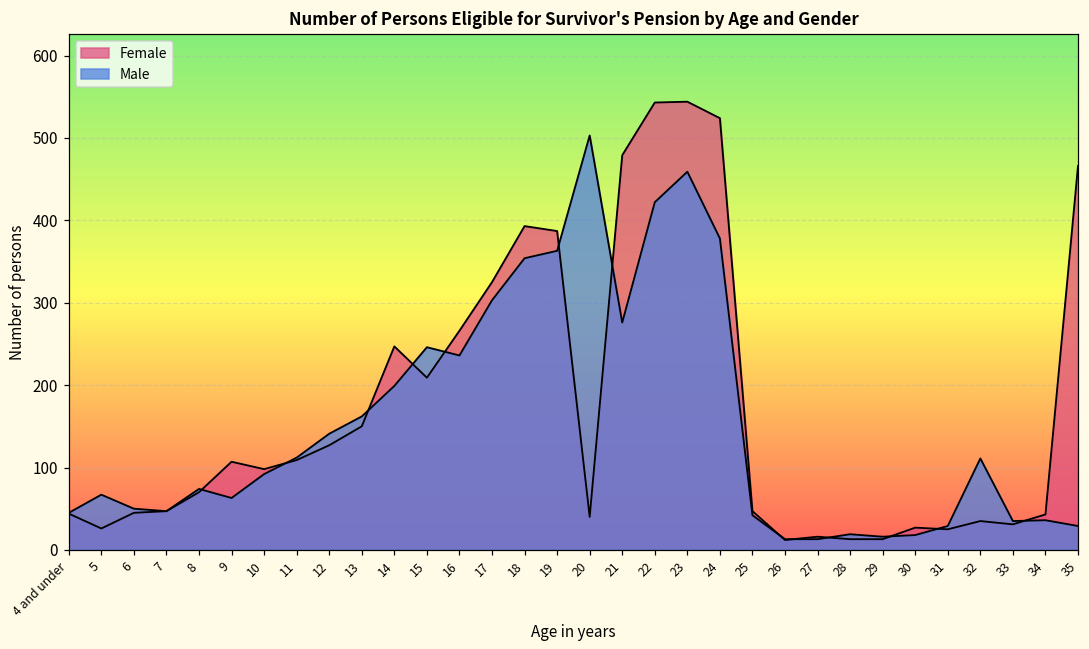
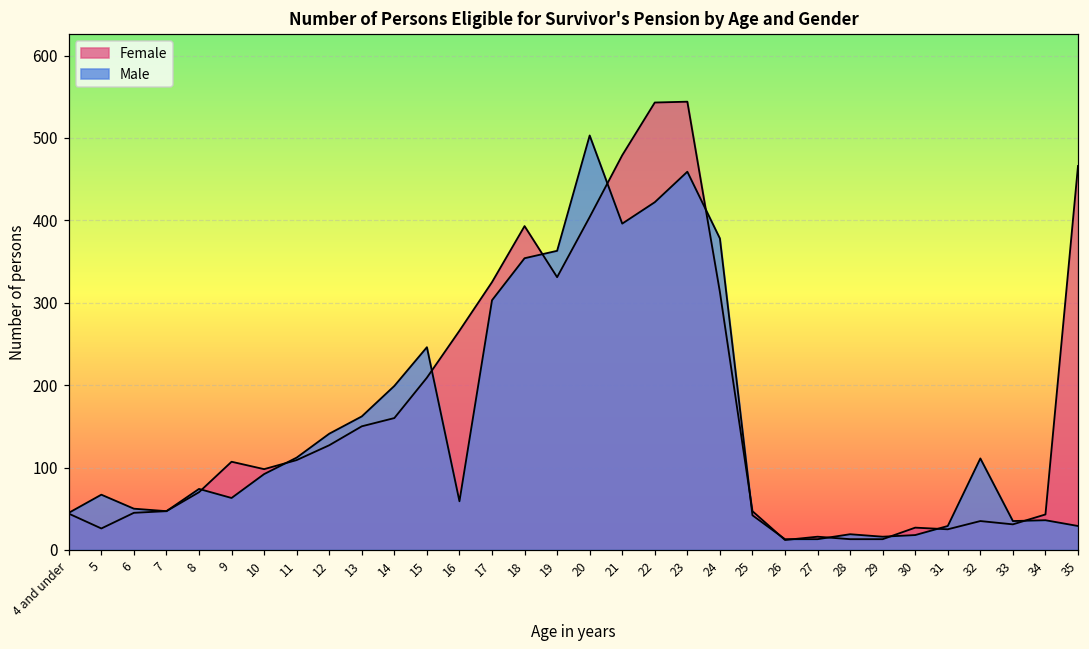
  {
    "Female": {
      "5": 30,
      "6": 50,
      "8": 70,
      "9": 110,
      "10": 100,
      "12": 130,
      "13": 150,
-     "14": 250,
+     "14": 160,
      "15": 210,
      "16": 270,
      "17": 330,
      "18": 390,
-     "19": 390,
-     "20": 40,
+     "19": 330,
+     "20": 400,
      "21": 480,
      "22": 540,
      "23": 540,
-     "24": 520,
+     "24": 310,
      "25": 50,
      "28": 10,
      "30": 30,
      "31": 30,
      "32": 40,
      "33": 30,
      "34": 40,
      "35": 470
    },
    "Male": {
      "5": 70,
      "6": 50,
      "8": 70,
      "9": 60,
      "10": 90,
      "12": 140,
      "13": 160,
      "14": 200,
      "15": 250,
-     "16": 240,
+     "16": 60,
      "17": 300,
      "18": 350,
      "19": 360,
      "20": 500,
-     "21": 280,
+     "21": 400,
      "22": 420,
      "23": 460,
      "24": 380,
      "25": 40,
      "28": 20,
      "30": 20,
      "31": 30,
      "32": 110,
      "33": 40,
      "34": 40,
      "35": 30
    }
  }
